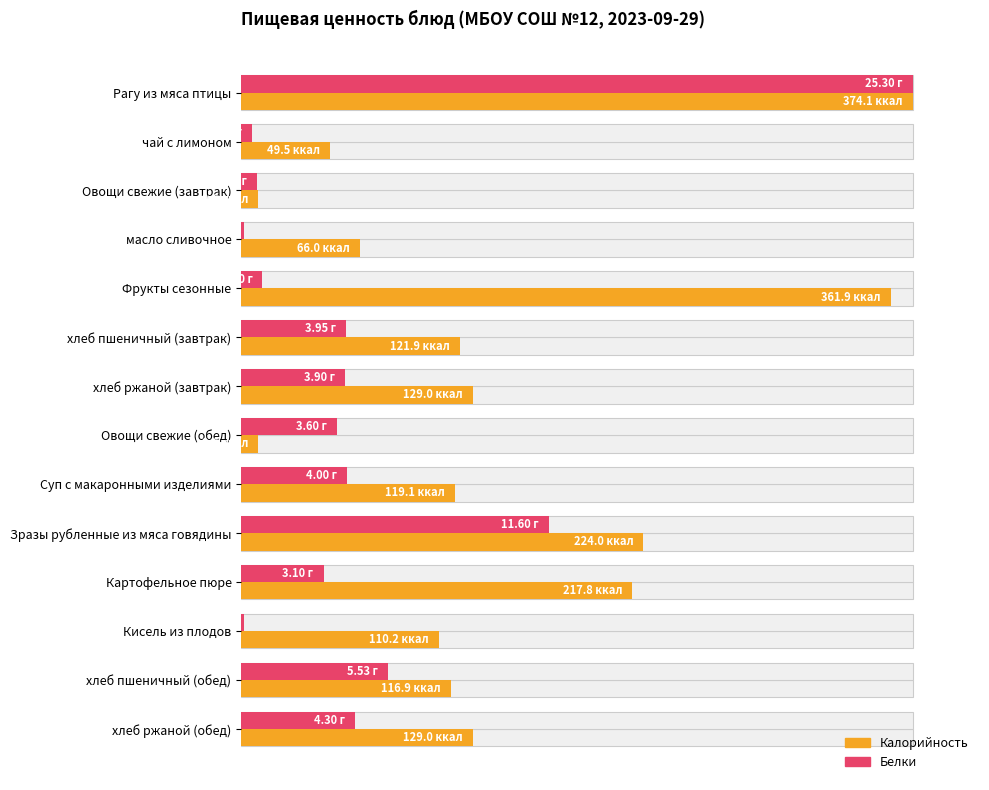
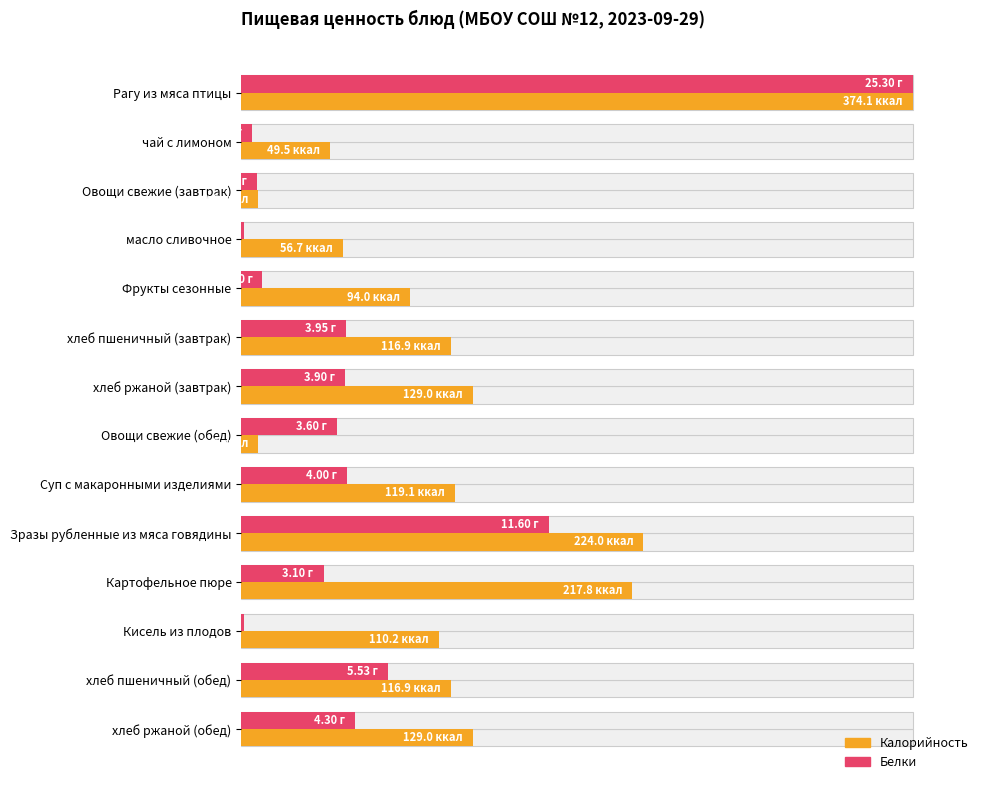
  {
    "Калорийность": {
-     "масло сливочное": 66.0,
-     "Фрукты сезонные": 361.9,
-     "хлеб пшеничный (завтрак)": 121.9
+     "масло сливочное": 56.7,
+     "Фрукты сезонные": 94.0,
+     "хлеб пшеничный (завтрак)": 116.9
    }
  }
